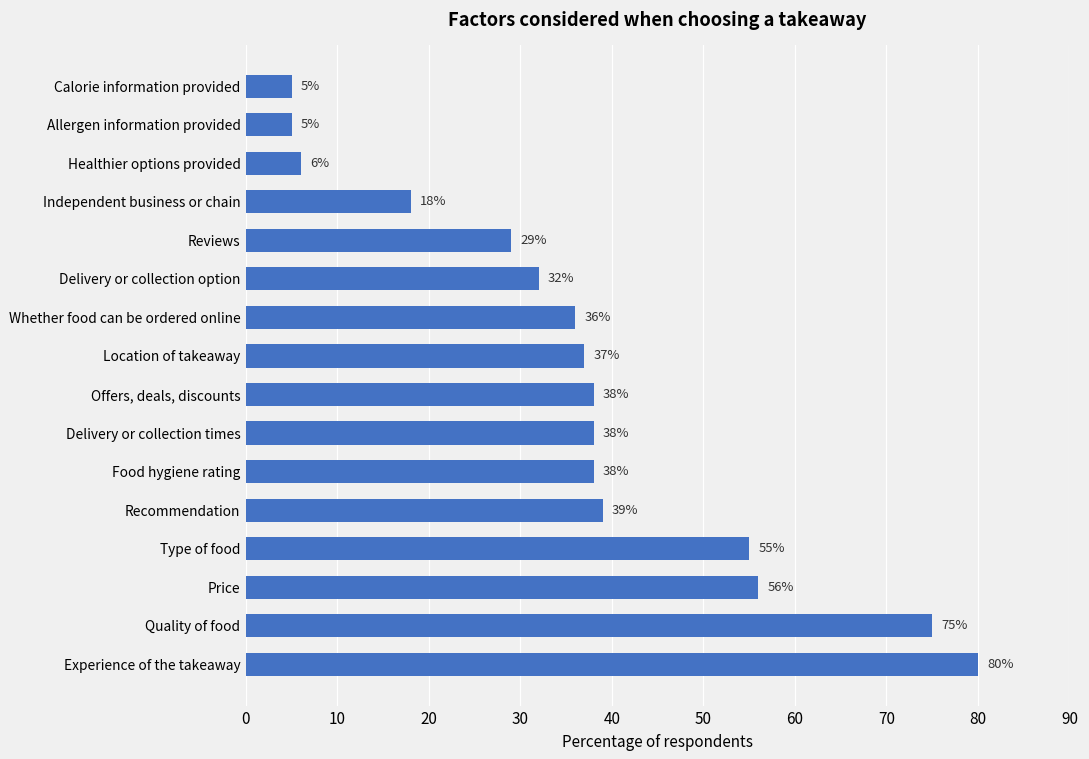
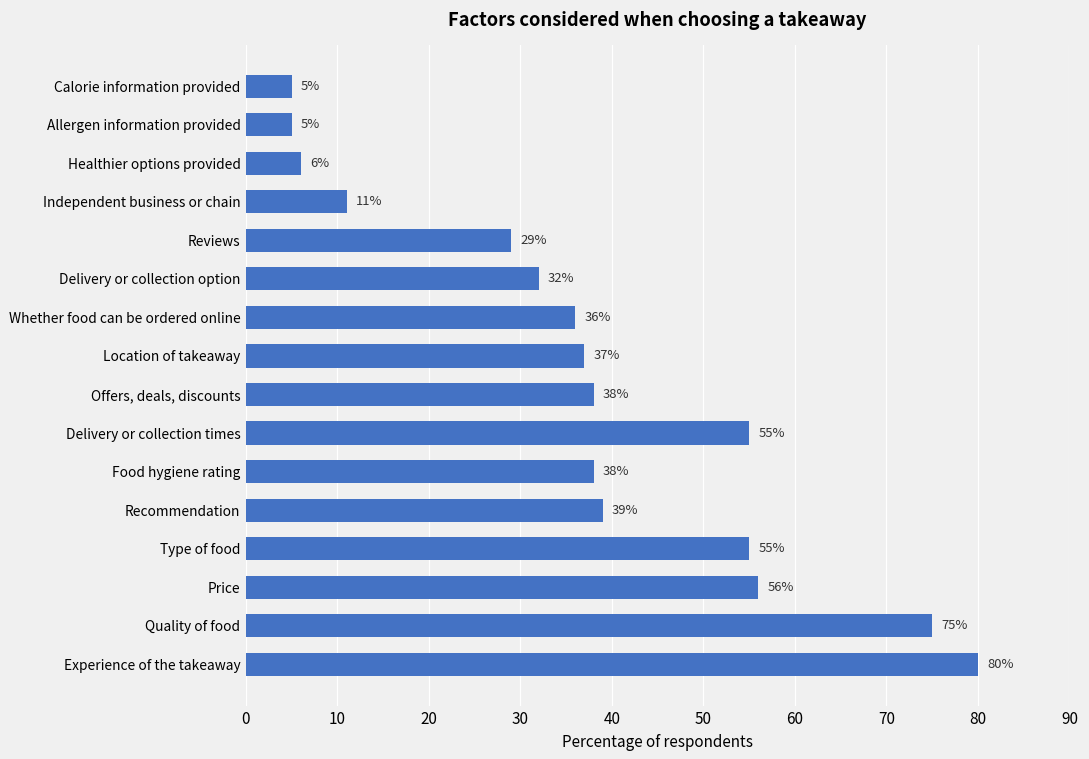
  {
    "Calorie information provided": "5%",
    "Allergen information provided": "5%",
    "Healthier options provided": "6%",
-   "Independent business or chain": "18%",
+   "Independent business or chain": "11%",
    "Reviews": "29%",
    "Delivery or collection option": "32%",
    "Whether food can be ordered online": "36%",
    "Location of takeaway": "37%",
    "Offers, deals, discounts": "38%",
-   "Delivery or collection times": "38%",
+   "Delivery or collection times": "55%",
    "Food hygiene rating": "38%",
    "Recommendation": "39%",
    "Type of food": "55%",
    "Price": "56%",
    "Quality of food": "75%",
    "Experience of the takeaway": "80%"
  }
